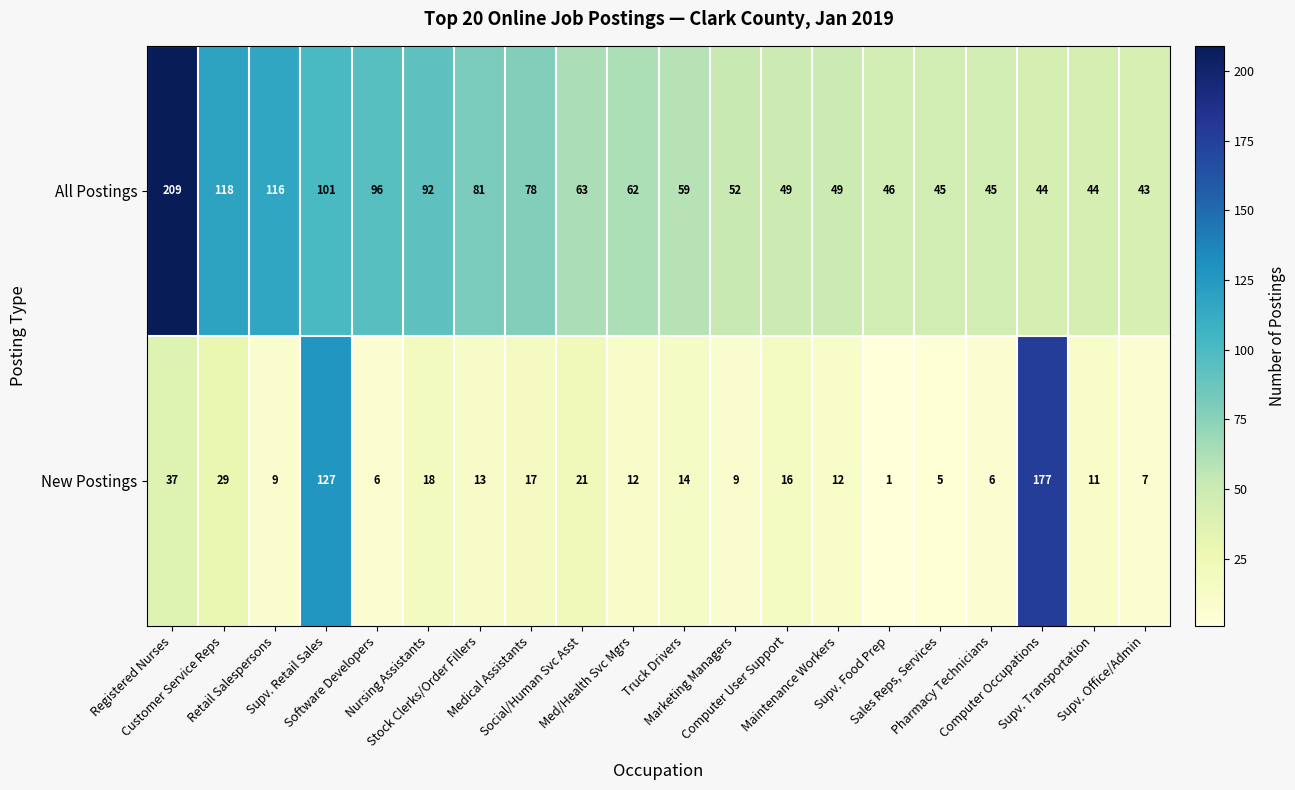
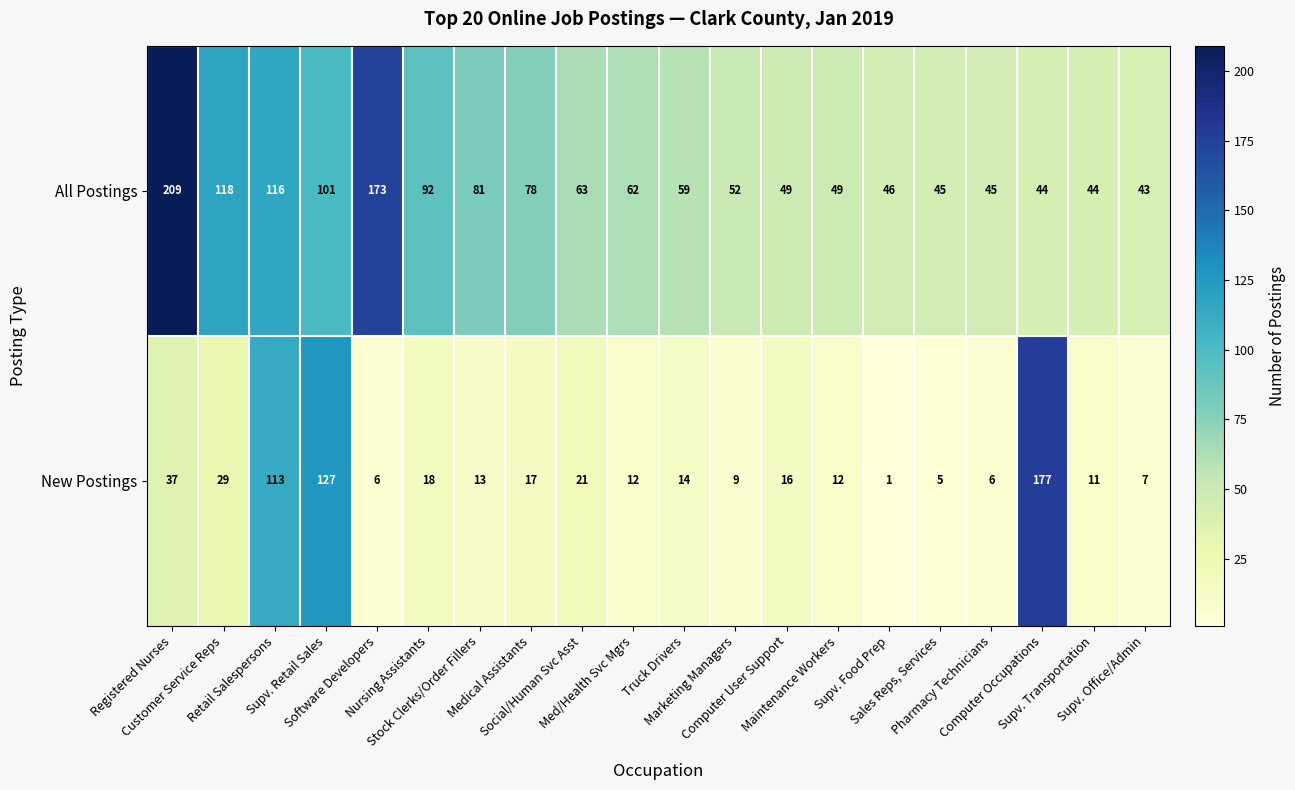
  {
    "All Postings": {
      "Registered Nurses": 209,
      "Customer Service Reps": 118,
      "Retail Salespersons": 116,
      "Supv. Retail Sales": 101,
-     "Software Developers": 96,
+     "Software Developers": 173,
      "Nursing Assistants": 92,
      "Stock Clerks/Order Fillers": 81,
      "Medical Assistants": 78,
      "Social/Human Svc Asst": 63,
      "Med/Health Svc Mgrs": 62,
      "Truck Drivers": 59,
      "Marketing Managers": 52,
      "Computer User Support": 49,
      "Maintenance Workers": 49,
      "Supv. Food Prep": 46,
      "Sales Reps, Services": 45,
      "Pharmacy Technicians": 45,
      "Computer Occupations": 44,
      "Supv. Transportation": 44,
      "Supv. Office/Admin": 43
    },
    "New Postings": {
      "Registered Nurses": 37,
      "Customer Service Reps": 29,
-     "Retail Salespersons": 9,
+     "Retail Salespersons": 113,
      "Supv. Retail Sales": 127,
      "Software Developers": 6,
      "Nursing Assistants": 18,
      "Stock Clerks/Order Fillers": 13,
      "Medical Assistants": 17,
      "Social/Human Svc Asst": 21,
      "Med/Health Svc Mgrs": 12,
      "Truck Drivers": 14,
      "Marketing Managers": 9,
      "Computer User Support": 16,
      "Maintenance Workers": 12,
      "Supv. Food Prep": 1,
      "Sales Reps, Services": 5,
      "Pharmacy Technicians": 6,
      "Computer Occupations": 177,
      "Supv. Transportation": 11,
      "Supv. Office/Admin": 7
    }
  }
